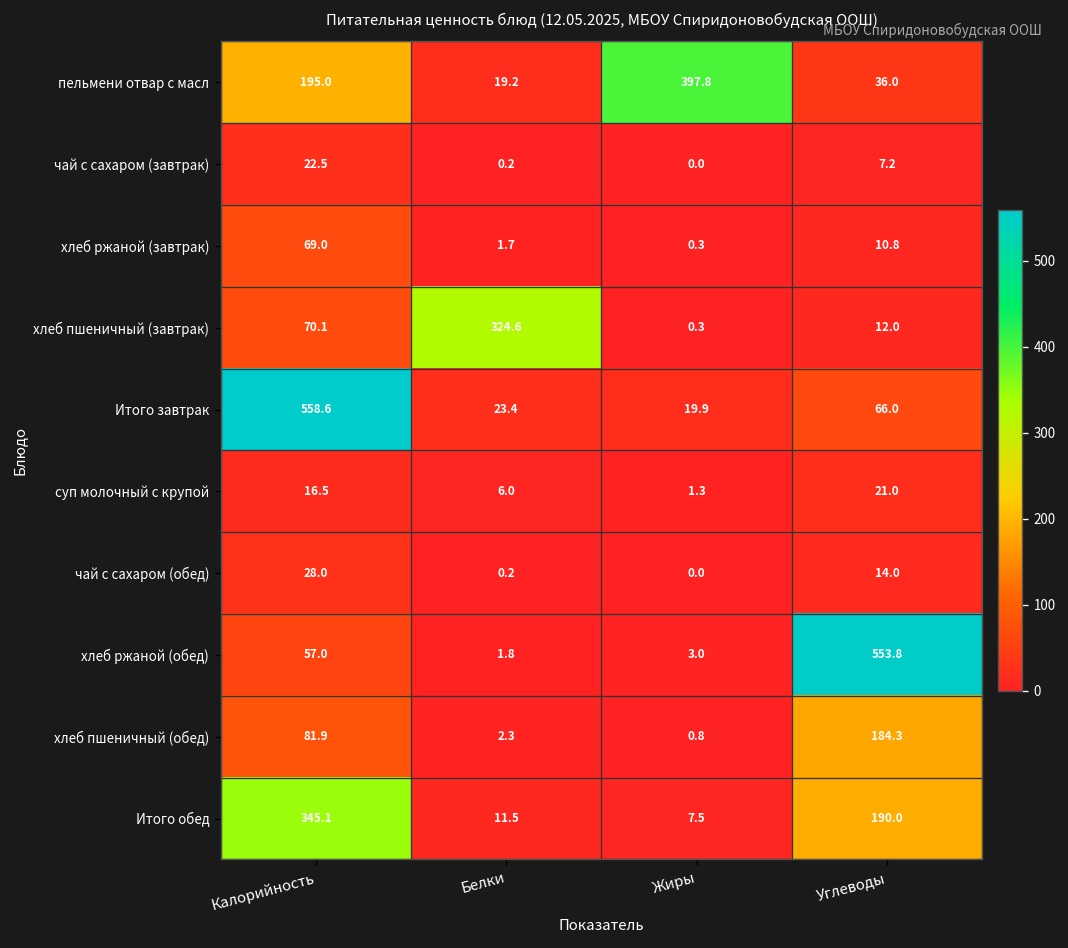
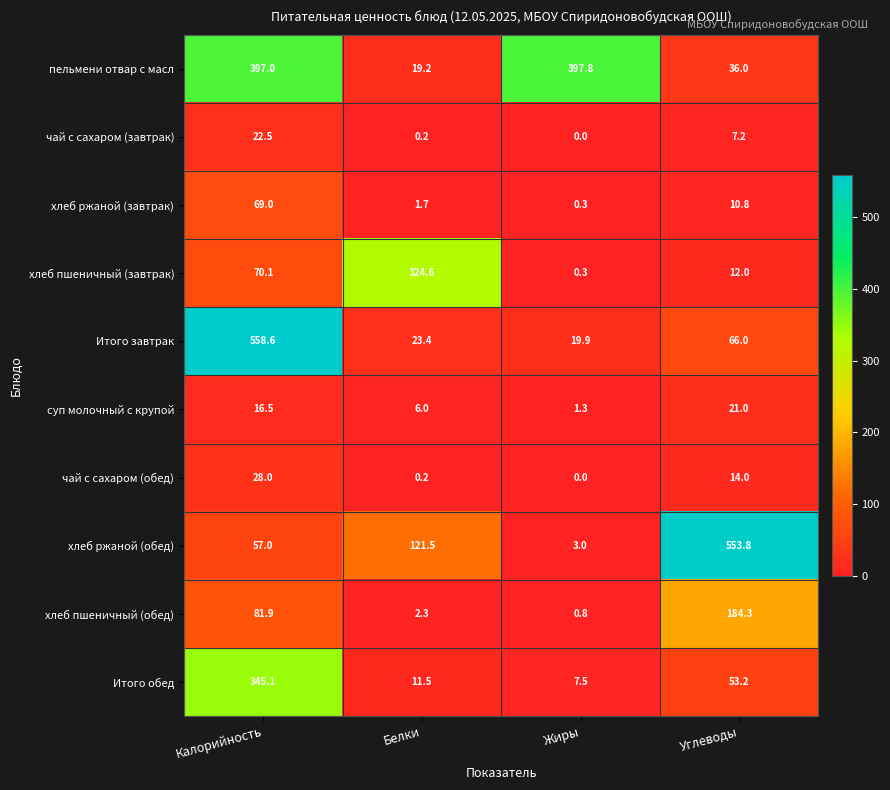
  {
    "пельмени отвар с масл": {
-     "Калорийность": 195.0,
+     "Калорийность": 397.0,
      "Белки": 19.2,
      "Жиры": 397.8,
      "Углеводы": 36.0
    },
    "чай с сахаром (завтрак)": {
      "Калорийность": 22.5,
      "Белки": 0.2,
      "Жиры": 0.0,
      "Углеводы": 7.2
    },
    "хлеб ржаной (завтрак)": {
      "Калорийность": 69.0,
      "Белки": 1.7,
      "Жиры": 0.3,
      "Углеводы": 10.8
    },
    "хлеб пшеничный (завтрак)": {
      "Калорийность": 70.1,
      "Белки": 324.6,
      "Жиры": 0.3,
      "Углеводы": 12.0
    },
    "Итого завтрак": {
      "Калорийность": 558.6,
      "Белки": 23.4,
      "Жиры": 19.9,
      "Углеводы": 66.0
    },
    "суп молочный с крупой": {
      "Калорийность": 16.5,
      "Белки": 6.0,
      "Жиры": 1.3,
      "Углеводы": 21.0
    },
    "чай с сахаром (обед)": {
      "Калорийность": 28.0,
      "Белки": 0.2,
      "Жиры": 0.0,
      "Углеводы": 14.0
    },
    "хлеб ржаной (обед)": {
      "Калорийность": 57.0,
-     "Белки": 1.8,
+     "Белки": 121.5,
      "Жиры": 3.0,
      "Углеводы": 553.8
    },
    "хлеб пшеничный (обед)": {
      "Калорийность": 81.9,
      "Белки": 2.3,
      "Жиры": 0.8,
      "Углеводы": 184.3
    },
    "Итого обед": {
      "Калорийность": 345.1,
      "Белки": 11.5,
      "Жиры": 7.5,
-     "Углеводы": 190.0
+     "Углеводы": 53.2
    }
  }
